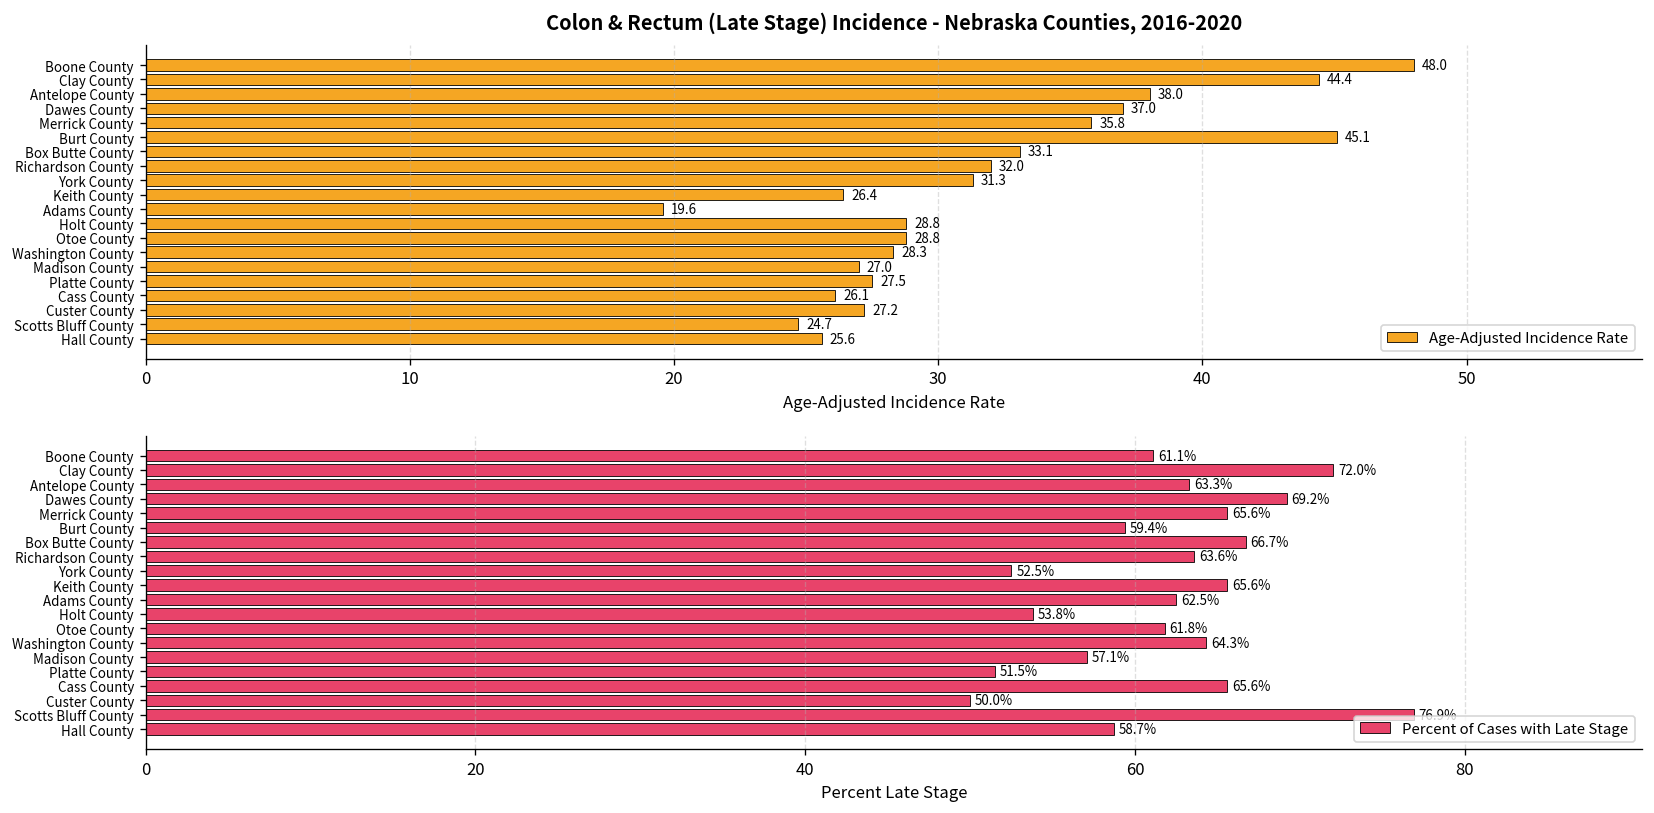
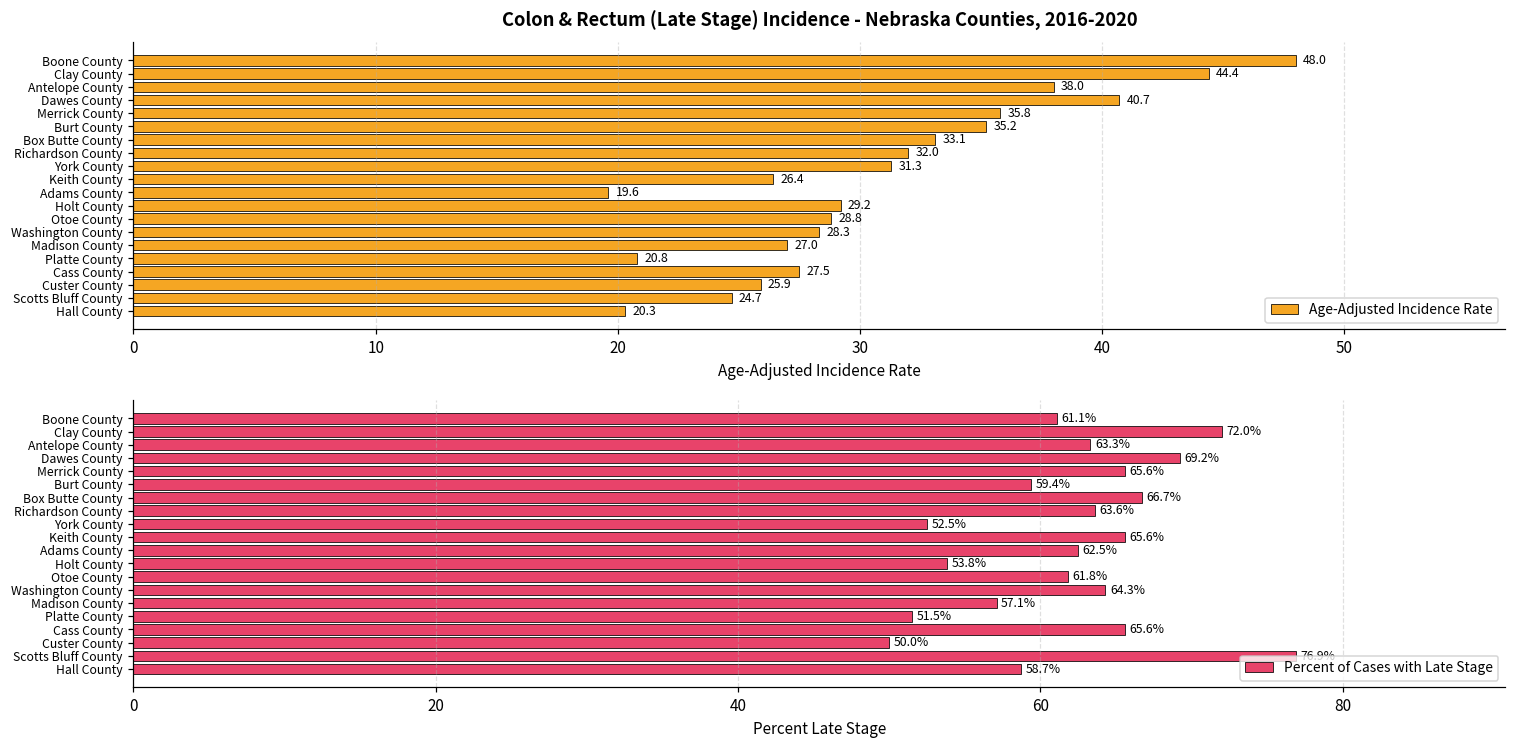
  {
    "Colon & Rectum (Late Stage) Incidence - Nebraska Counties, 2016-2020": {
      "Boone County": 48.0,
      "Clay County": 44.4,
      "Antelope County": 38.0,
-     "Dawes County": 37.0,
+     "Dawes County": 40.7,
      "Merrick County": 35.8,
-     "Burt County": 45.1,
+     "Burt County": 35.2,
      "Box Butte County": 33.1,
      "Richardson County": 32.0,
      "York County": 31.3,
      "Keith County": 26.4,
      "Adams County": 19.6,
-     "Holt County": 28.8,
+     "Holt County": 29.2,
      "Otoe County": 28.8,
      "Washington County": 28.3,
      "Madison County": 27.0,
-     "Platte County": 27.5,
-     "Cass County": 26.1,
-     "Custer County": 27.2,
+     "Platte County": 20.8,
+     "Cass County": 27.5,
+     "Custer County": 25.9,
      "Scotts Bluff County": 24.7,
-     "Hall County": 25.6
+     "Hall County": 20.3
    }
  }
